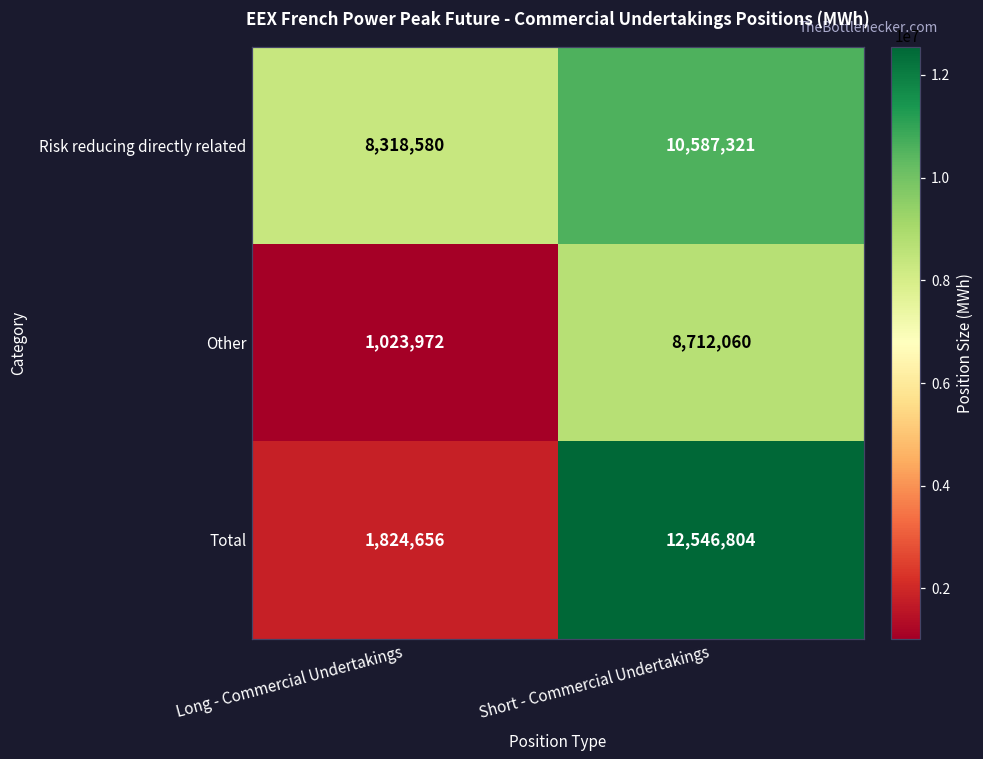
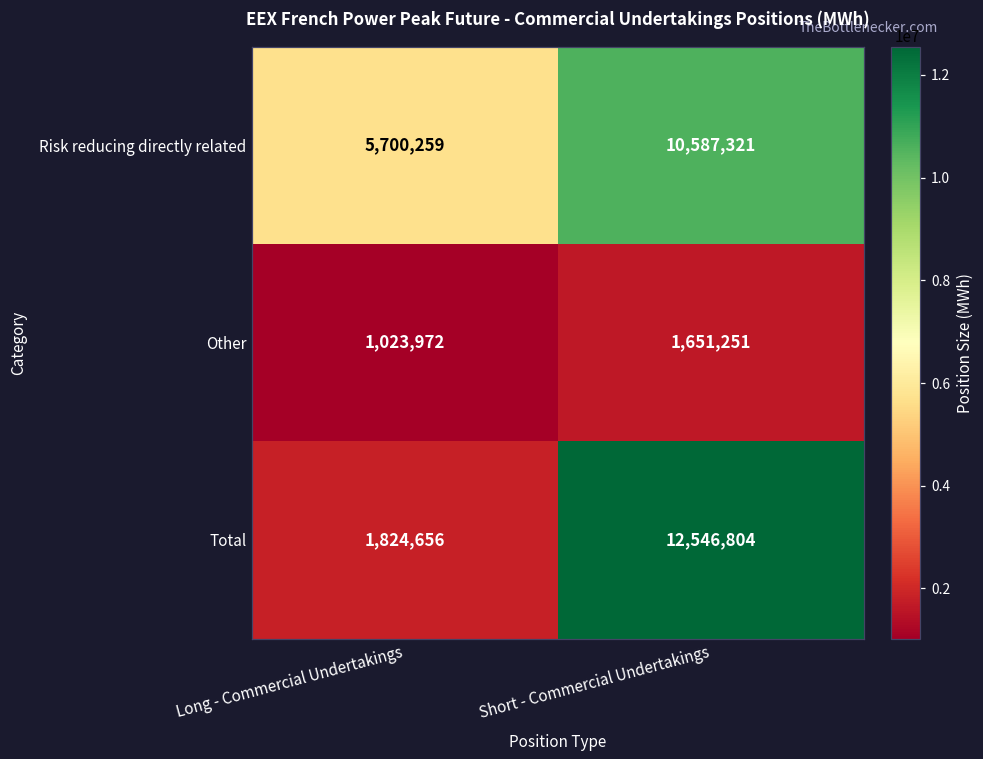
  {
    "Risk reducing directly related": {
-     "Long - Commercial Undertakings": "8,318,580",
+     "Long - Commercial Undertakings": "5,700,259",
      "Short - Commercial Undertakings": "10,587,321"
    },
    "Other": {
      "Long - Commercial Undertakings": "1,023,972",
-     "Short - Commercial Undertakings": "8,712,060"
+     "Short - Commercial Undertakings": "1,651,251"
    },
    "Total": {
      "Long - Commercial Undertakings": "1,824,656",
      "Short - Commercial Undertakings": "12,546,804"
    }
  }
